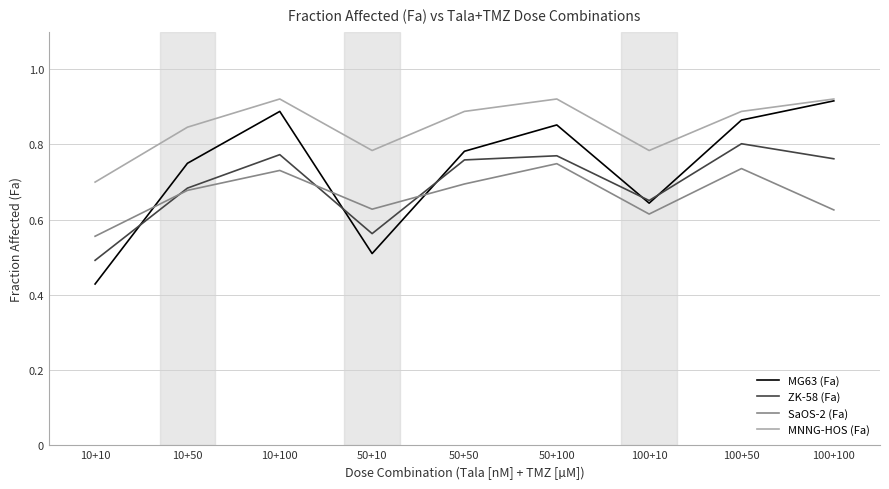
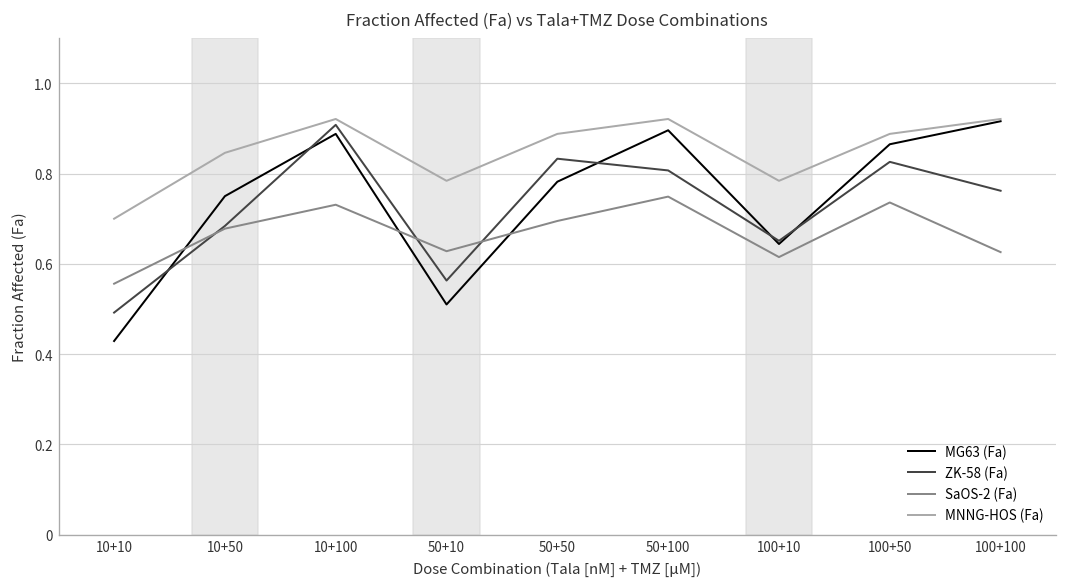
  {
    "MG63 (Fa)": {
      "10+10": 0.43,
      "10+50": 0.75,
      "10+100": 0.89,
      "50+10": 0.51,
      "50+50": 0.78,
-     "50+100": 0.85,
+     "50+100": 0.90,
      "100+10": 0.64,
      "100+50": 0.87
    },
    "ZK-58 (Fa)": {
      "10+10": 0.49,
-     "10+100": 0.77,
+     "10+100": 0.91,
      "50+10": 0.56,
-     "50+50": 0.76,
-     "50+100": 0.77,
+     "50+50": 0.83,
+     "50+100": 0.81,
      "100+10": 0.65,
-     "100+50": 0.80,
+     "100+50": 0.83,
      "100+100": 0.76
    }
  }
